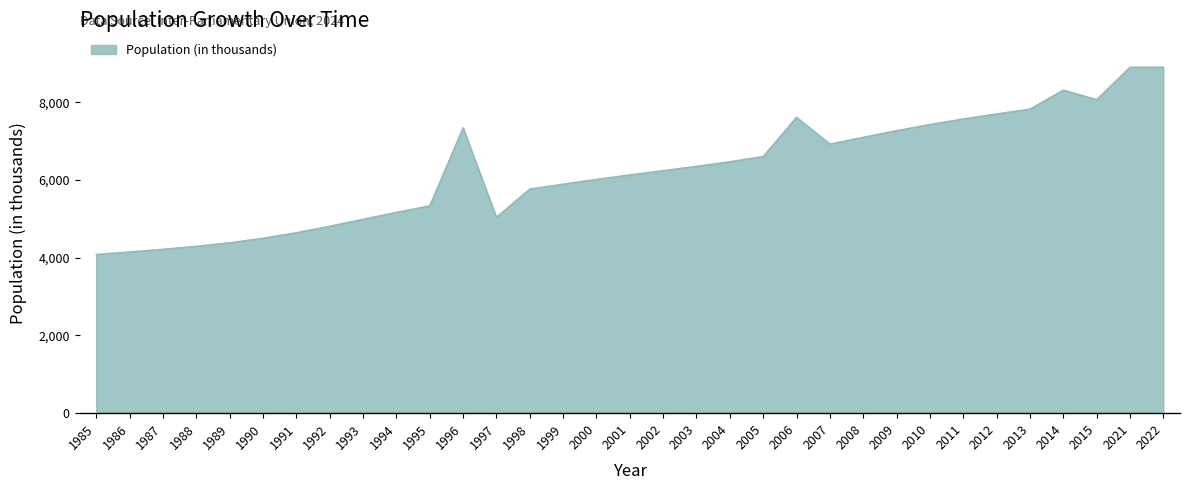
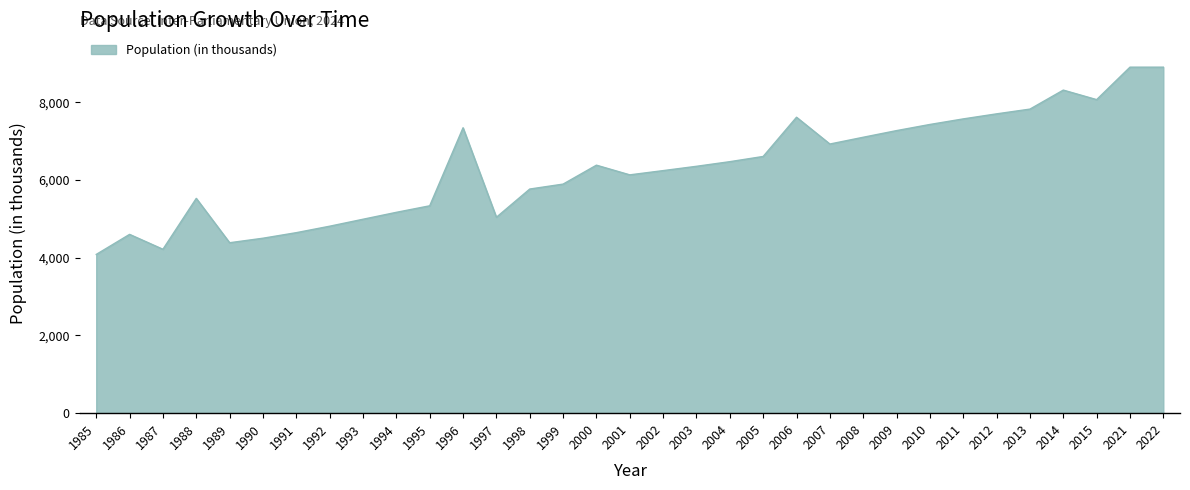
  {
    "1985": "4,100",
-   "1986": "4,100",
+   "1986": "4,600",
    "1987": "4,200",
-   "1988": "4,300",
+   "1988": "5,500",
    "1989": "4,400",
    "1990": "4,500",
    "1991": "4,600",
    "1992": "4,800",
    "1993": "5,000",
    "1994": "5,200",
    "1995": "5,300",
    "1996": "7,300",
    "1997": "5,000",
    "1998": "5,800",
    "1999": "5,900",
-   "2000": "6,000",
+   "2000": "6,400",
    "2001": "6,100",
    "2002": "6,200",
    "2003": "6,400",
    "2004": "6,500",
    "2005": "6,600",
    "2006": "7,600",
    "2007": "6,900",
    "2008": "7,100",
    "2009": "7,300",
    "2010": "7,400",
    "2011": "7,600",
    "2012": "7,700",
    "2013": "7,800",
    "2014": "8,300",
    "2015": "8,100",
    "2021": "8,900",
    "2022": "8,900"
  }
